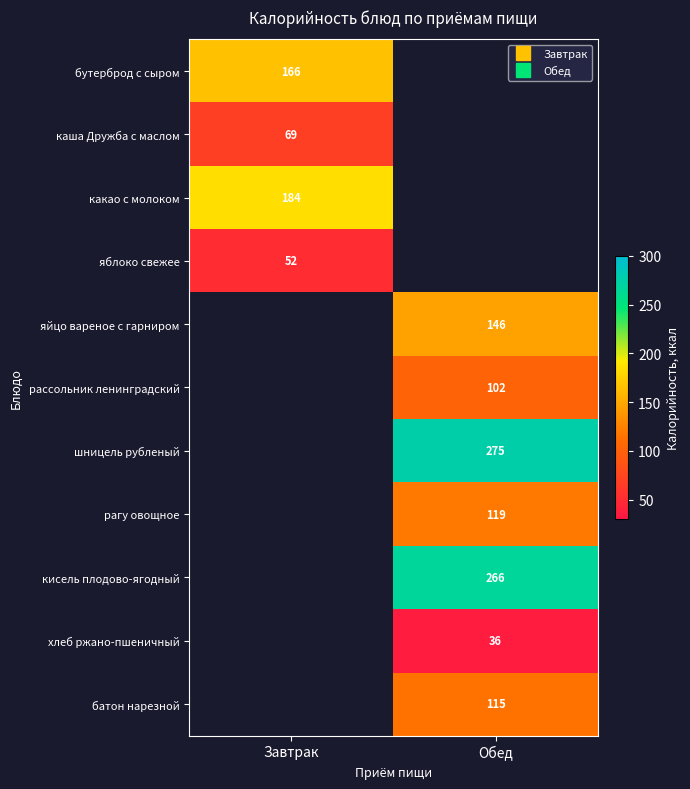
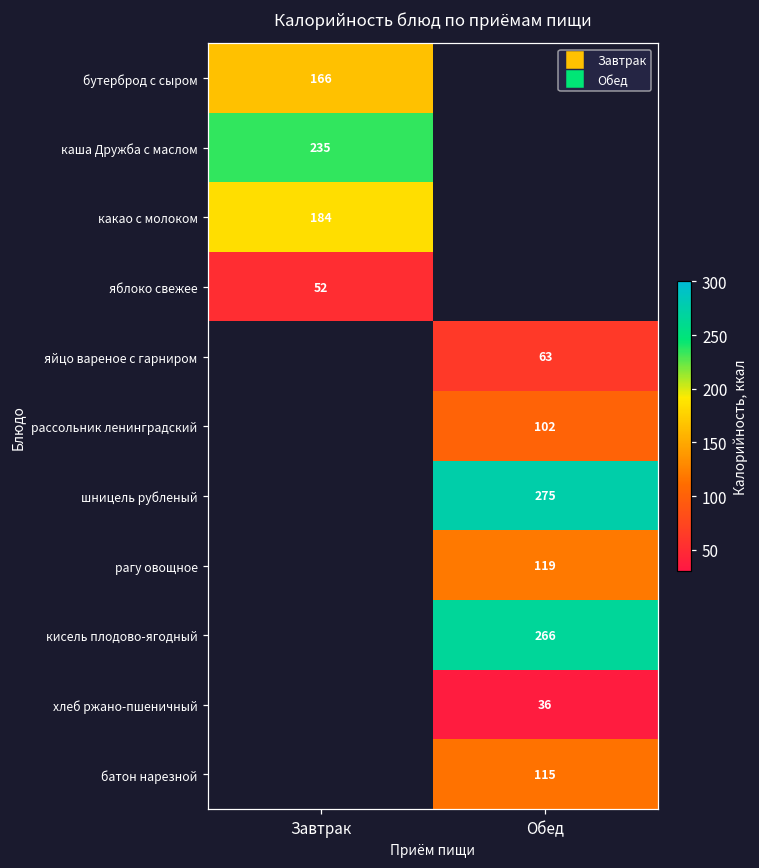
  {
    "бутерброд с сыром": {
      "Завтрак": 166
    },
    "каша Дружба с маслом": {
-     "Завтрак": 69
+     "Завтрак": 235
    },
    "какао с молоком": {
      "Завтрак": 184
    },
    "яблоко свежее": {
      "Завтрак": 52
    },
    "яйцо вареное с гарниром": {
-     "Обед": 146
+     "Обед": 63
    },
    "рассольник ленинградский": {
      "Обед": 102
    },
    "шницель рубленый": {
      "Обед": 275
    },
    "рагу овощное": {
      "Обед": 119
    },
    "кисель плодово-ягодный": {
      "Обед": 266
    },
    "хлеб ржано-пшеничный": {
      "Обед": 36
    },
    "батон нарезной": {
      "Обед": 115
    }
  }
